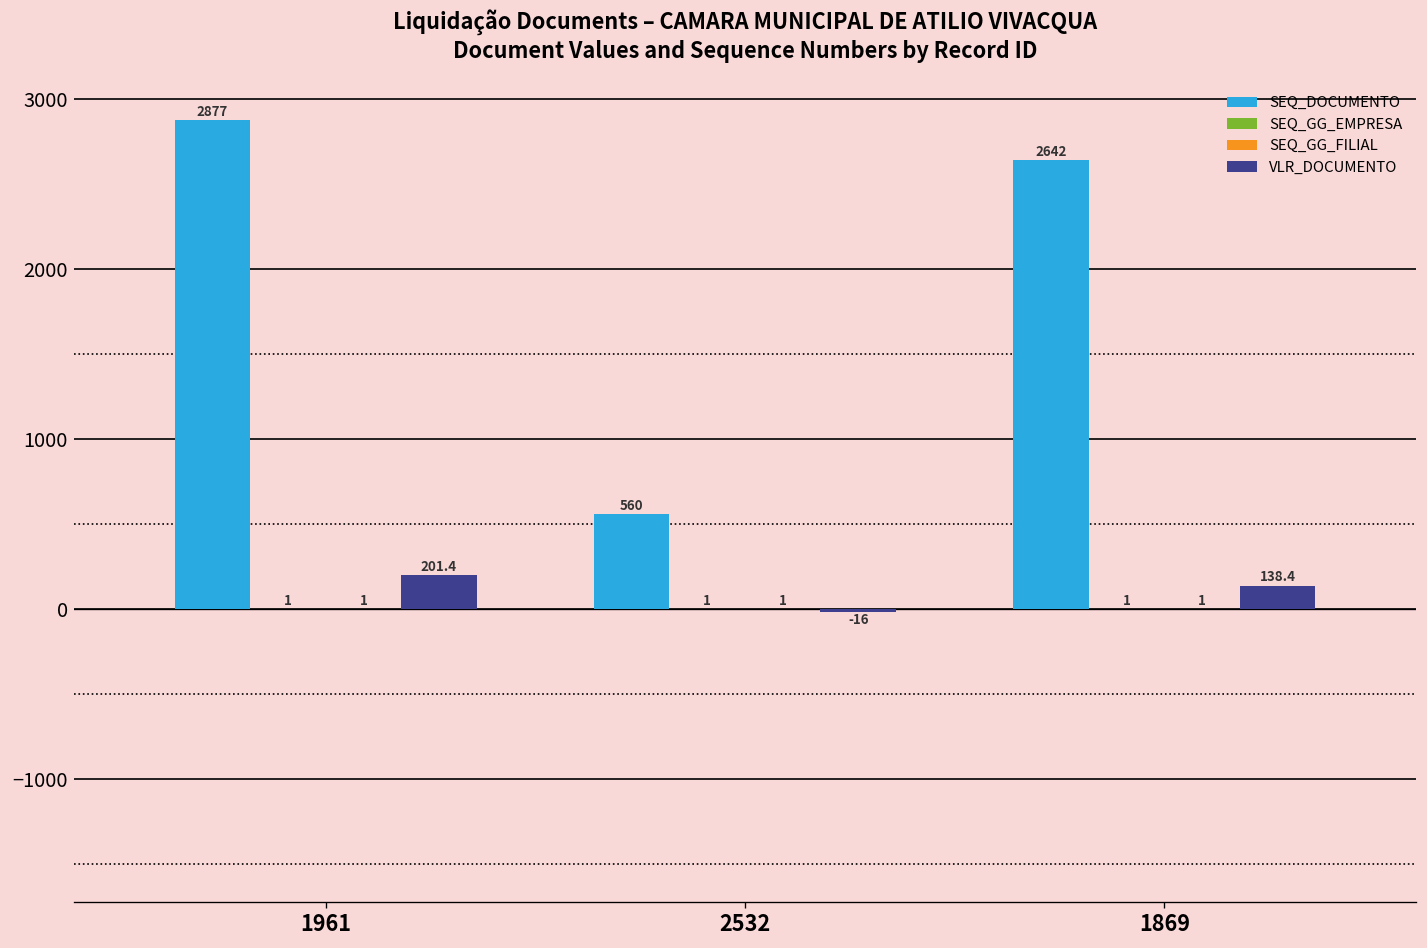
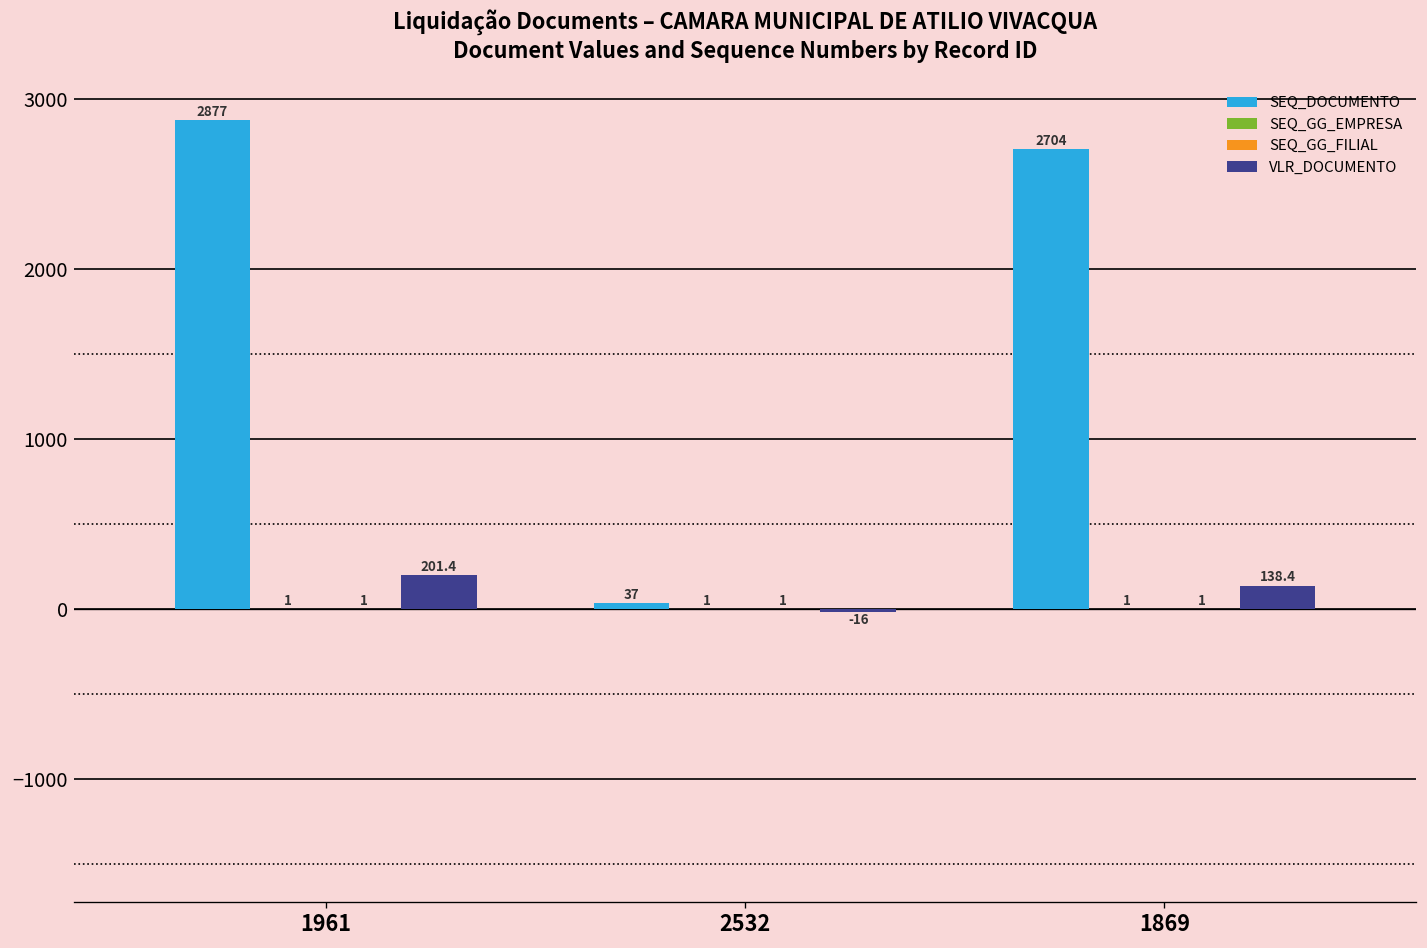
  {
    "SEQ_DOCUMENTO": {
      "1961": 2877,
-     "2532": 560,
-     "1869": 2642
+     "2532": 37,
+     "1869": 2704
    },
    "SEQ_GG_EMPRESA": {
      "1961": 1,
      "2532": 1,
      "1869": 1
    },
    "SEQ_GG_FILIAL": {
      "1961": 1,
      "2532": 1,
      "1869": 1
    },
    "VLR_DOCUMENTO": {
      "1961": 201.4,
      "2532": -16,
      "1869": 138.4
    }
  }
